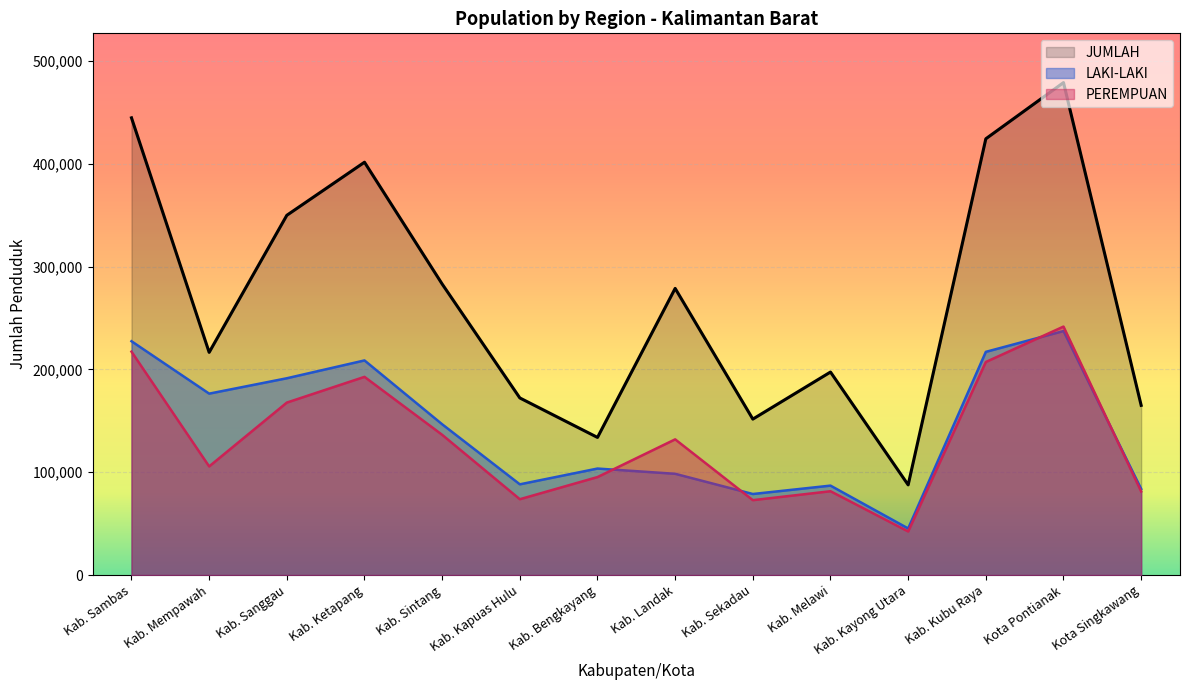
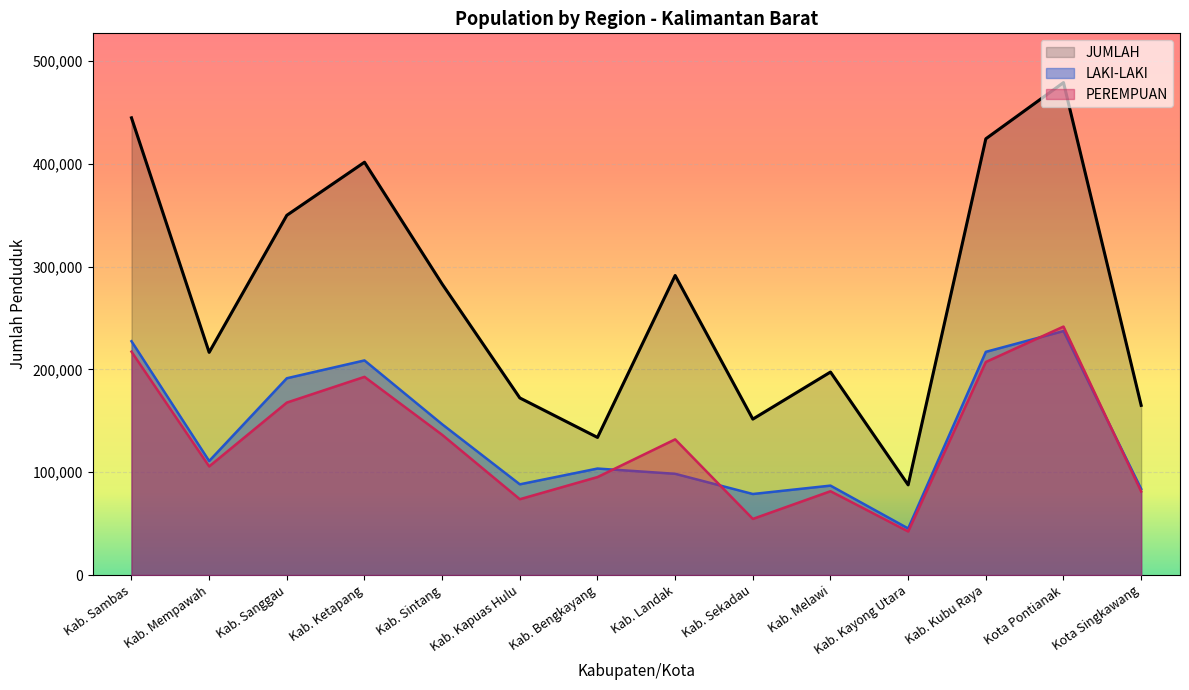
  {
    "JUMLAH": {
      "Kab. Sambas": "445,000",
      "Kab. Mempawah": "217,000",
      "Kab. Sanggau": "350,000",
      "Kab. Ketapang": "402,000",
      "Kab. Sintang": "283,000",
      "Kab. Kapuas Hulu": "172,000",
      "Kab. Bengkayang": "134,000",
-     "Kab. Landak": "279,000",
+     "Kab. Landak": "291,000",
      "Kab. Sekadau": "152,000",
      "Kab. Melawi": "197,000",
      "Kab. Kayong Utara": "88,000",
      "Kab. Kubu Raya": "424,000",
      "Kota Singkawang": "165,000"
    },
    "LAKI-LAKI": {
      "Kab. Sambas": "227,000",
-     "Kab. Mempawah": "176,000",
+     "Kab. Mempawah": "111,000",
      "Kab. Sanggau": "191,000",
      "Kab. Ketapang": "209,000",
      "Kab. Sintang": "147,000",
      "Kab. Kapuas Hulu": "88,000",
      "Kab. Bengkayang": "104,000",
      "Kab. Landak": "98,000",
      "Kab. Sekadau": "79,000",
      "Kab. Melawi": "87,000",
      "Kab. Kayong Utara": "45,000",
      "Kab. Kubu Raya": "217,000",
      "Kota Pontianak": "237,000",
      "Kota Singkawang": "84,000"
    },
    "PEREMPUAN": {
      "Kab. Sambas": "217,000",
      "Kab. Mempawah": "106,000",
      "Kab. Sanggau": "168,000",
      "Kab. Ketapang": "193,000",
      "Kab. Sintang": "136,000",
      "Kab. Kapuas Hulu": "74,000",
      "Kab. Bengkayang": "95,000",
      "Kab. Landak": "132,000",
-     "Kab. Sekadau": "73,000",
+     "Kab. Sekadau": "55,000",
      "Kab. Melawi": "82,000",
      "Kab. Kayong Utara": "42,000",
      "Kab. Kubu Raya": "207,000",
      "Kota Pontianak": "242,000",
      "Kota Singkawang": "81,000"
    }
  }
